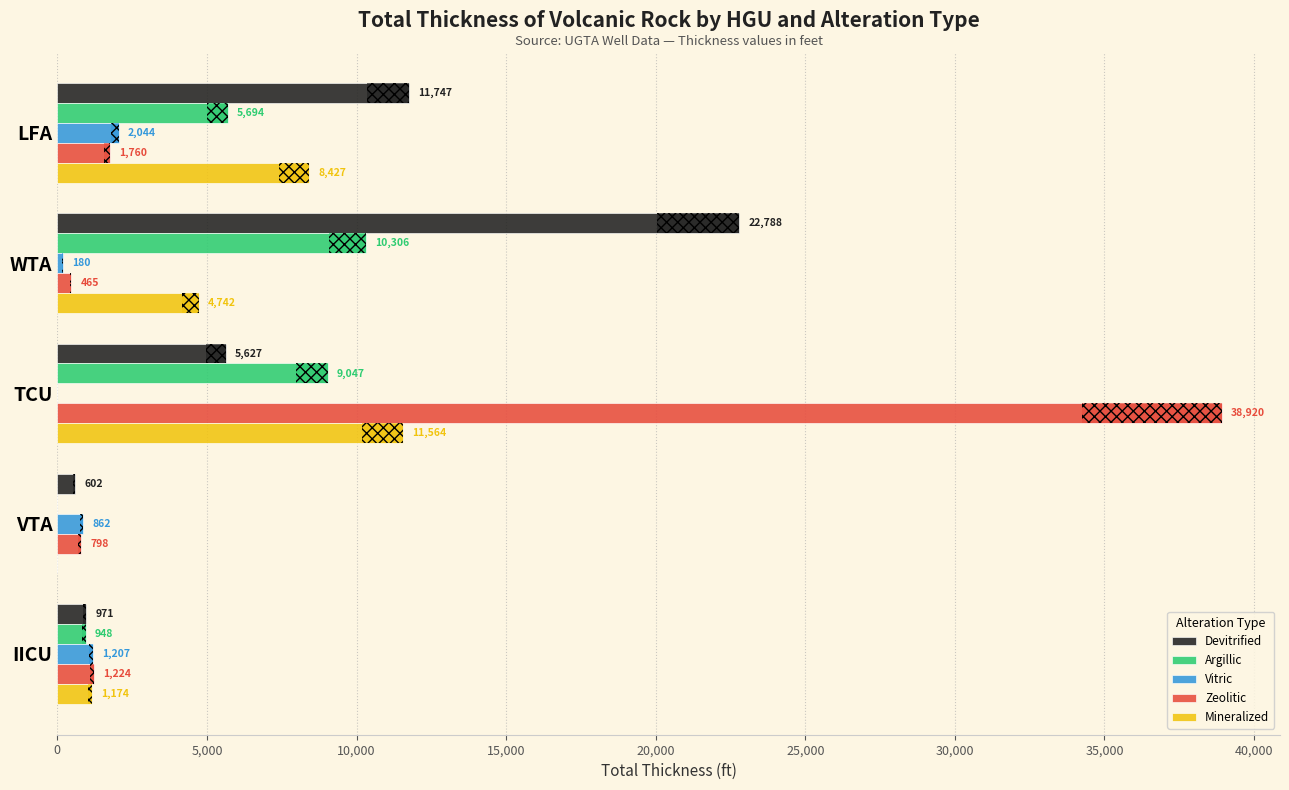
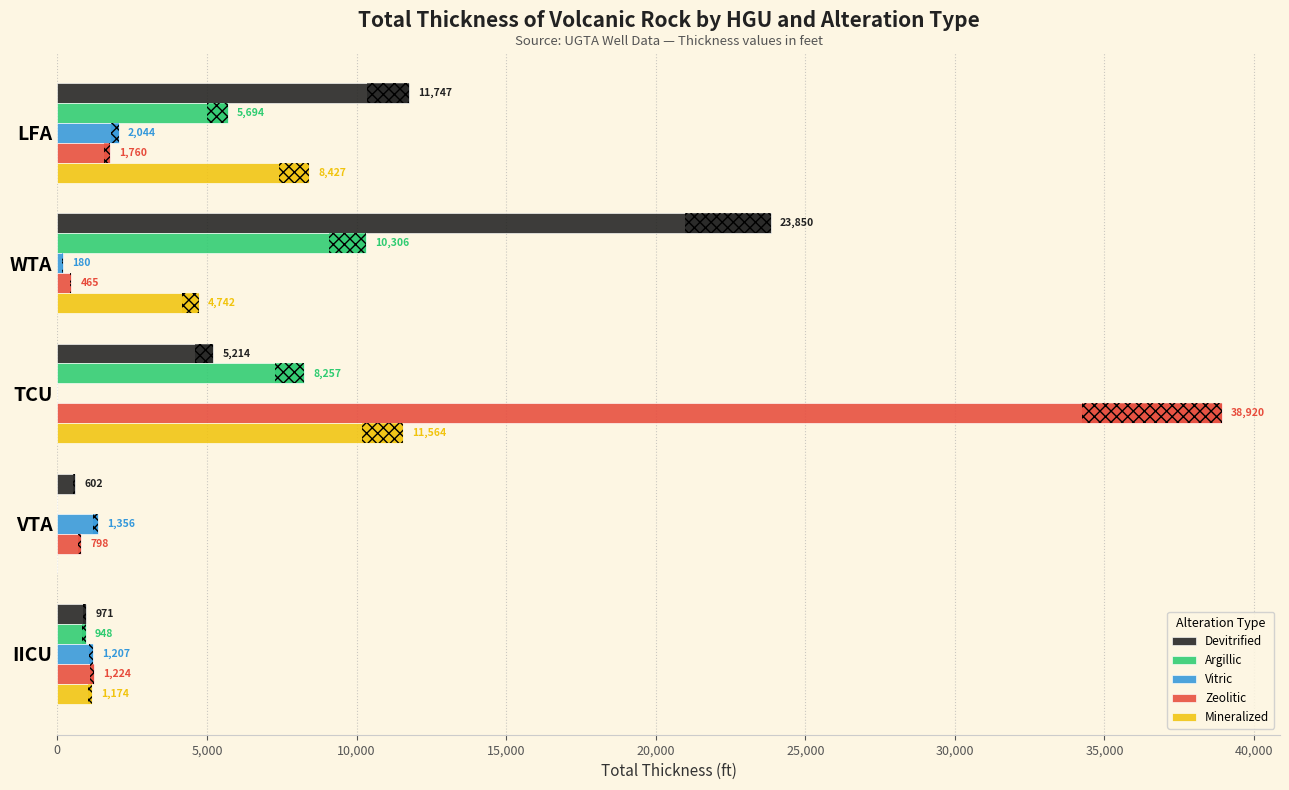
  {
    "Devitrified": {
      "LFA": "11,747",
-     "WTA": "22,788",
-     "TCU": "5,627",
+     "WTA": "23,850",
+     "TCU": "5,214",
      "VTA": "602",
      "IICU": "971"
    },
    "Argillic": {
      "LFA": "5,694",
      "WTA": "10,306",
-     "TCU": "9,047",
+     "TCU": "8,257",
      "IICU": "948"
    },
    "Vitric": {
      "LFA": "2,044",
      "WTA": "180",
-     "VTA": "862",
+     "VTA": "1,356",
      "IICU": "1,207"
    },
    "Zeolitic": {
      "LFA": "1,760",
      "WTA": "465",
      "TCU": "38,920",
      "VTA": "798",
      "IICU": "1,224"
    },
    "Mineralized": {
      "LFA": "8,427",
      "WTA": "4,742",
      "TCU": "11,564",
      "IICU": "1,174"
    }
  }
